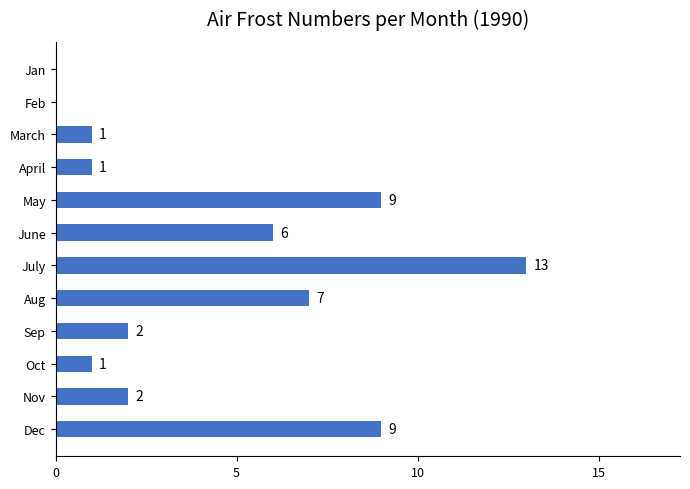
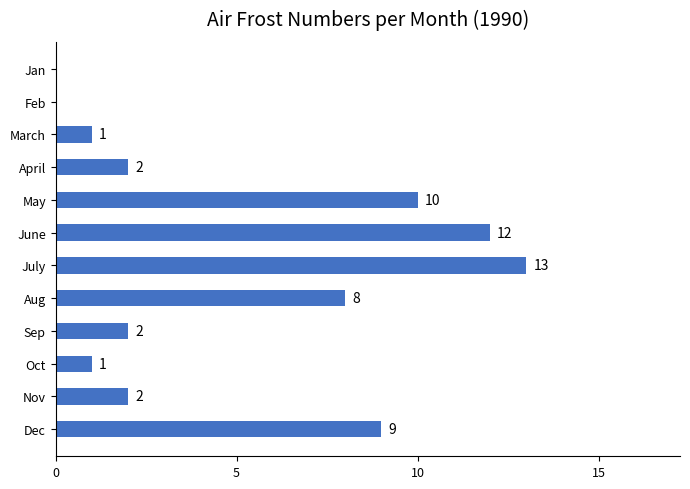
  {
    "March": 1,
-   "April": 1,
-   "May": 9,
-   "June": 6,
+   "April": 2,
+   "May": 10,
+   "June": 12,
    "July": 13,
-   "Aug": 7,
+   "Aug": 8,
    "Sep": 2,
    "Oct": 1,
    "Nov": 2,
    "Dec": 9
  }
